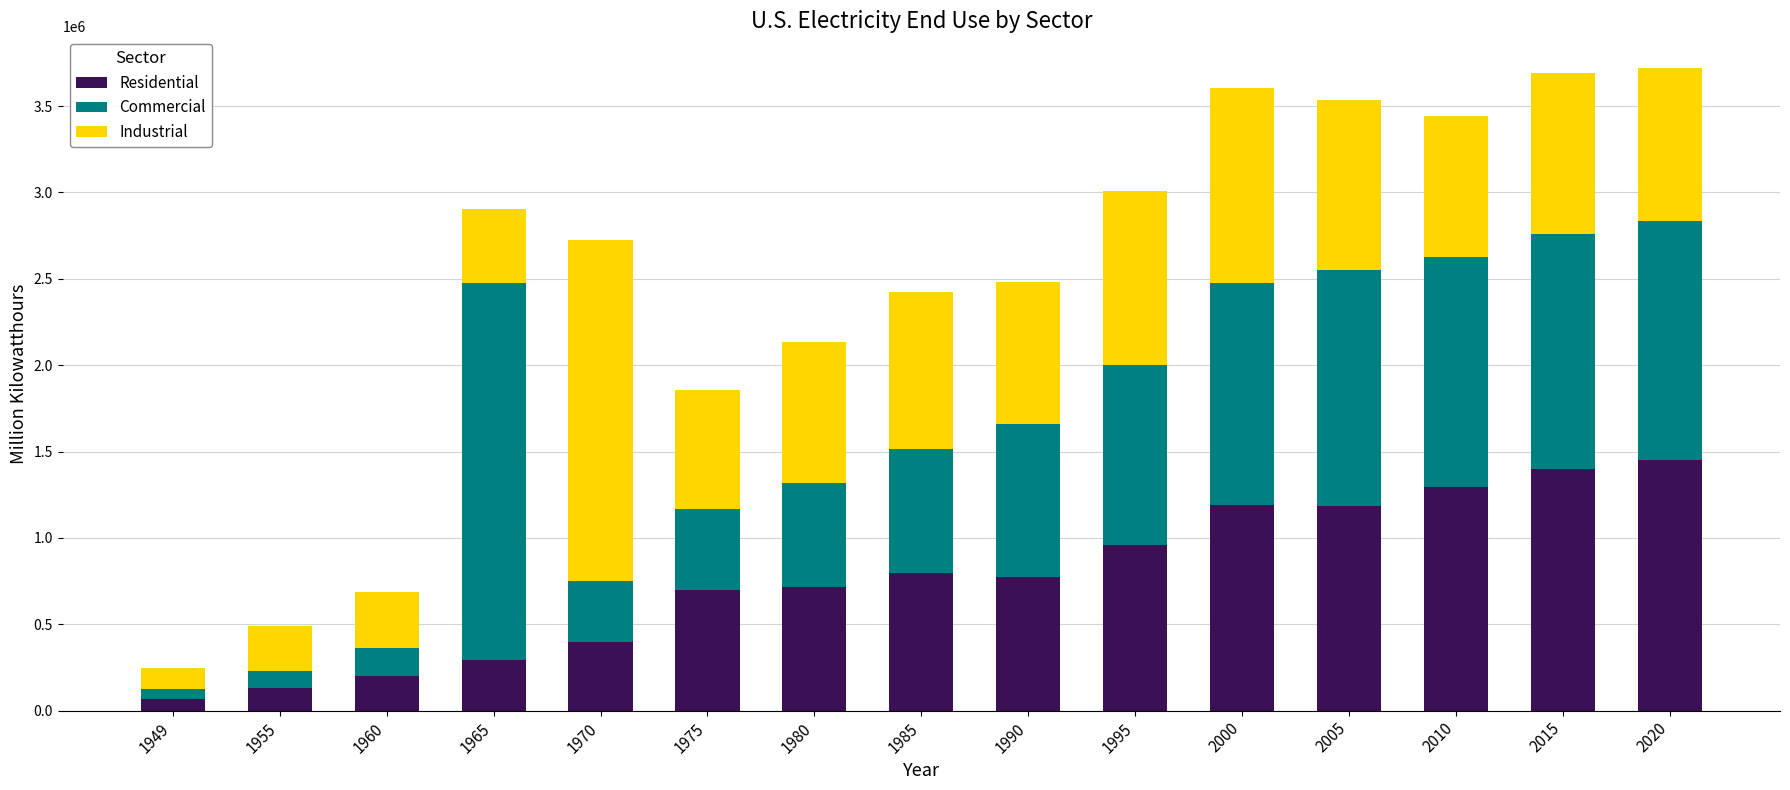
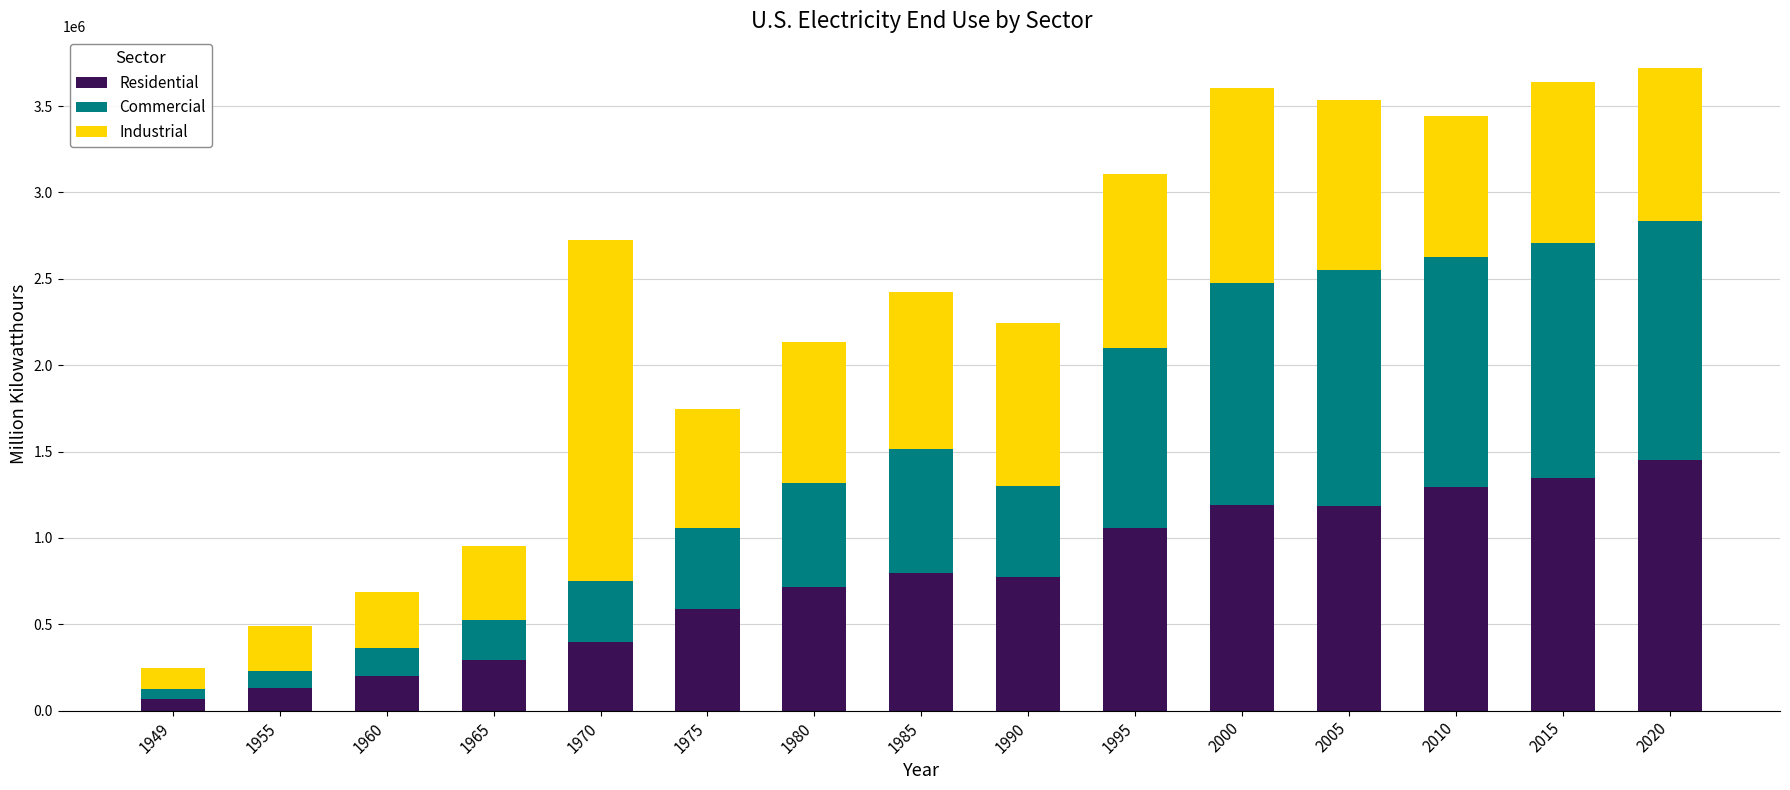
  {
    "Residential": {
      "1949": 70000,
      "1955": 130000,
      "1960": 200000,
      "1965": 290000,
      "1970": 400000,
-     "1975": 700000,
+     "1975": 590000,
      "1980": 720000,
      "1985": 790000,
      "1990": 780000,
-     "1995": 960000,
+     "1995": 1060000,
      "2000": 1190000,
      "2005": 1190000,
      "2010": 1290000,
-     "2015": 1400000,
+     "2015": 1350000,
      "2020": 1450000
    },
    "Commercial": {
      "1949": 60000,
      "1955": 100000,
      "1960": 160000,
-     "1965": 2190000,
+     "1965": 230000,
      "1970": 350000,
      "1975": 470000,
      "1980": 600000,
      "1985": 720000,
-     "1990": 880000,
+     "1990": 530000,
      "1995": 1040000,
      "2000": 1290000,
      "2005": 1360000,
      "2010": 1330000,
      "2015": 1360000,
      "2020": 1390000
    },
    "Industrial": {
      "1949": 120000,
      "1955": 260000,
      "1960": 320000,
      "1965": 430000,
      "1970": 1970000,
      "1975": 690000,
      "1980": 820000,
      "1985": 910000,
-     "1990": 830000,
+     "1990": 950000,
      "1995": 1010000,
      "2000": 1130000,
      "2005": 990000,
      "2010": 820000,
      "2015": 930000,
      "2020": 880000
    }
  }
